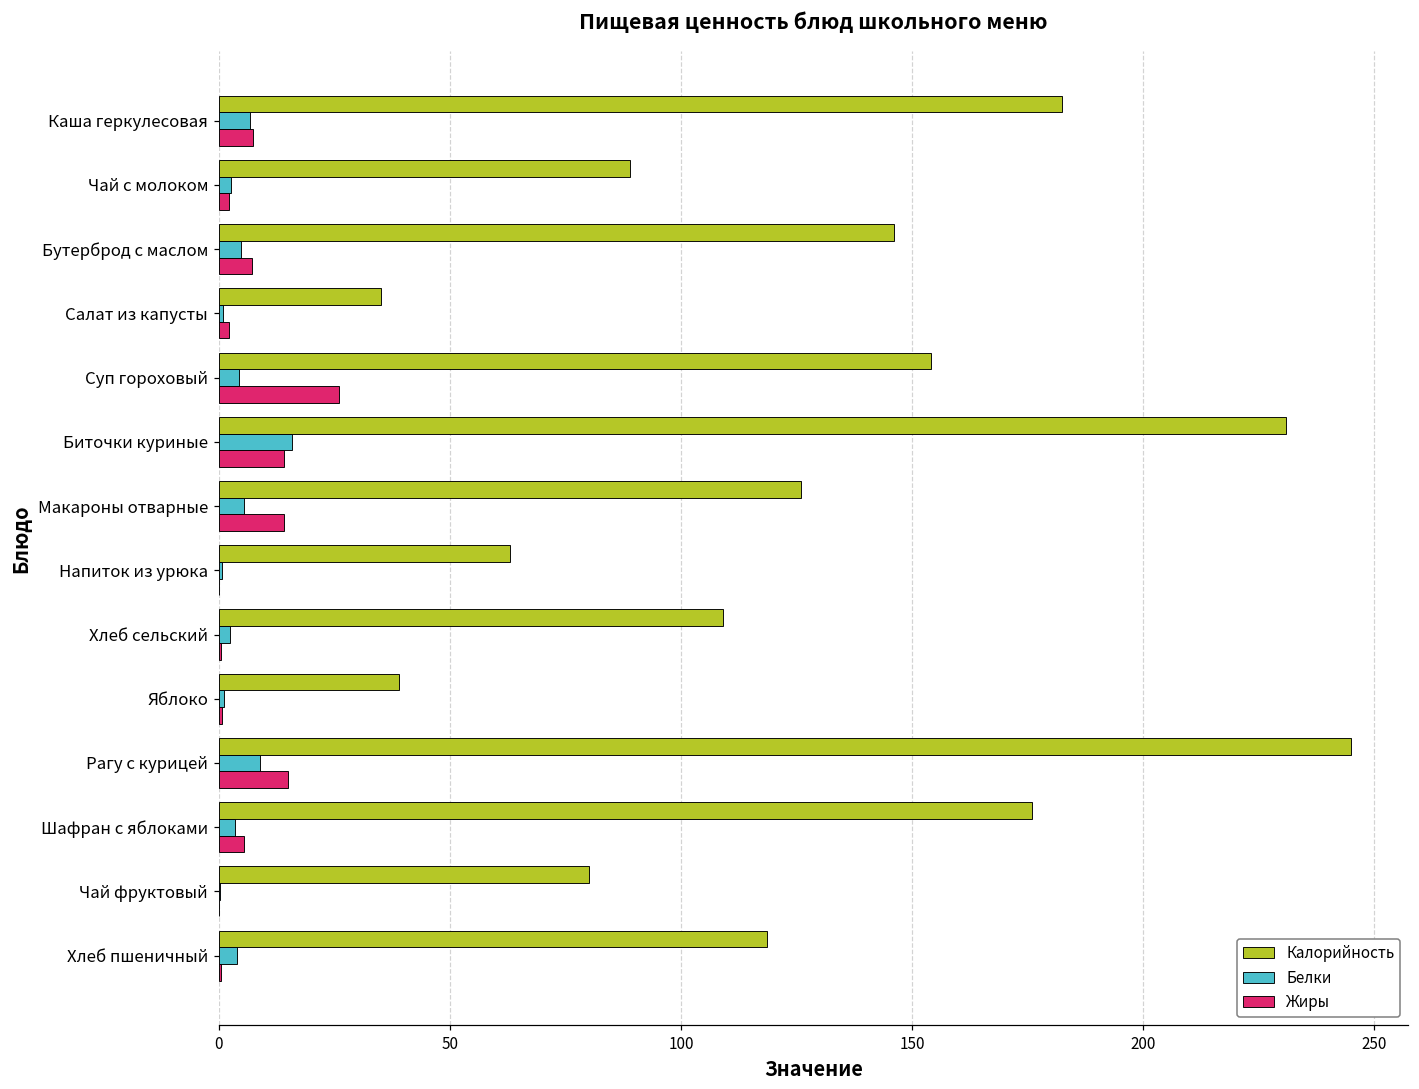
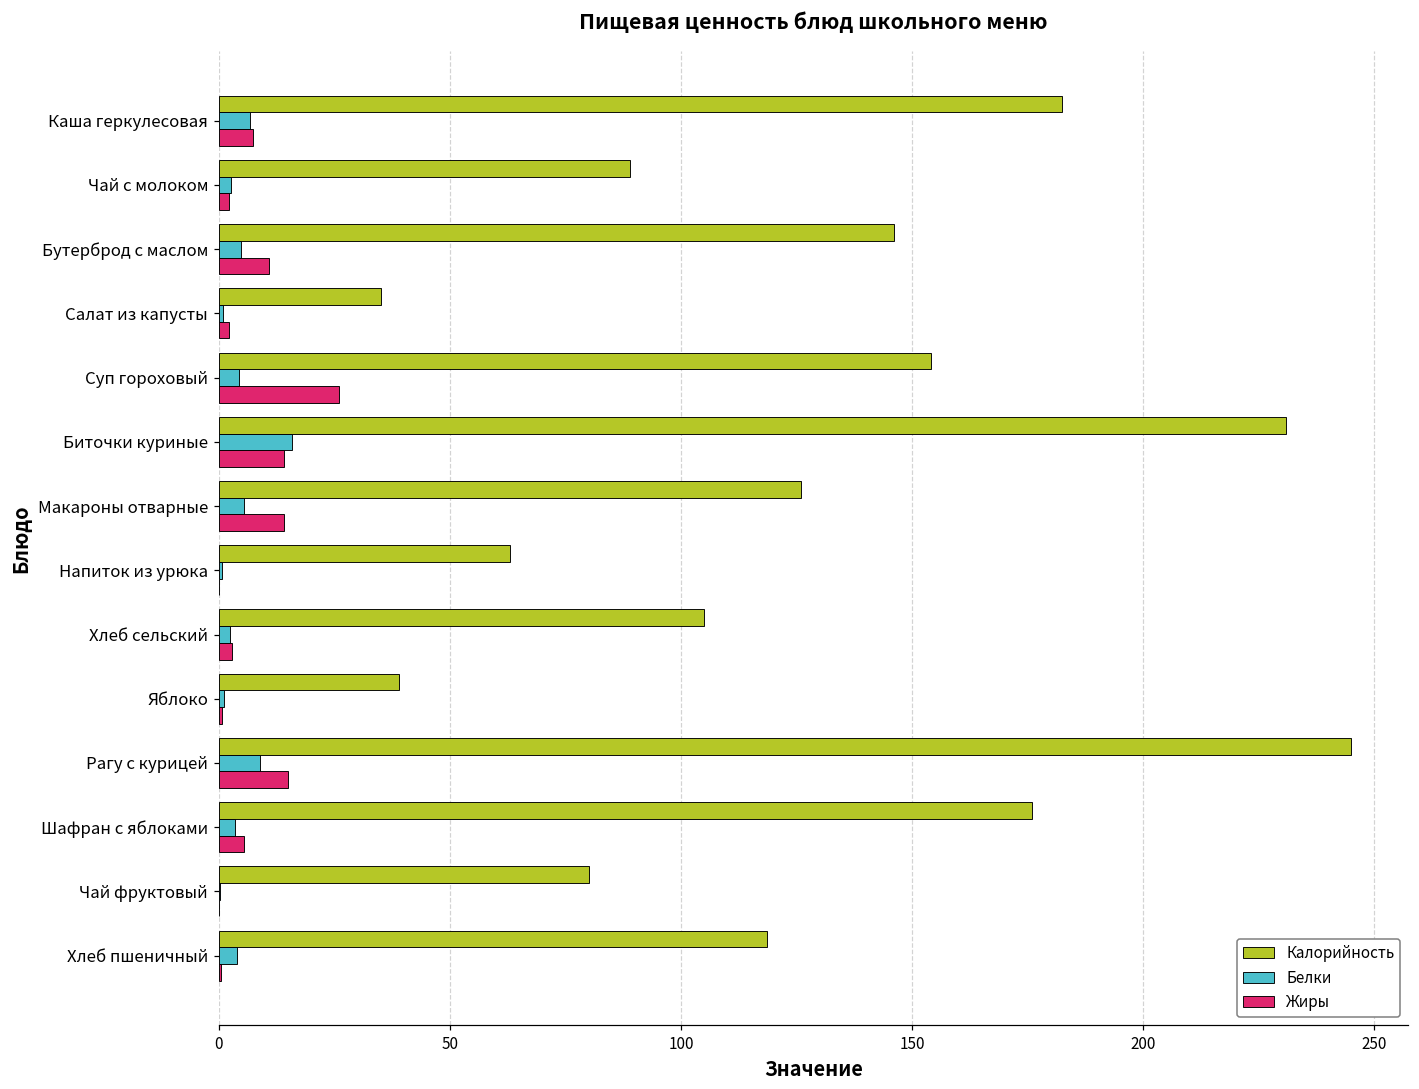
  {
    "Калорийность": {
      "Каша геркулесовая": 182,
      "Чай с молоком": 89,
      "Бутерброд с маслом": 146,
      "Салат из капусты": 35,
      "Суп гороховый": 154,
      "Биточки куриные": 231,
      "Макароны отварные": 126,
      "Напиток из урюка": 63,
-     "Хлеб сельский": 109,
+     "Хлеб сельский": 105,
      "Яблоко": 39,
      "Рагу с курицей": 245,
      "Шафран с яблоками": 176,
      "Чай фруктовый": 80,
      "Хлеб пшеничный": 119
    },
    "Белки": {
      "Каша геркулесовая": 7,
      "Чай с молоком": 3,
      "Бутерброд с маслом": 5,
      "Салат из капусты": 1,
      "Суп гороховый": 4,
      "Биточки куриные": 16,
      "Макароны отварные": 6,
      "Напиток из урюка": 1,
      "Хлеб сельский": 2,
      "Яблоко": 1,
      "Рагу с курицей": 9,
      "Шафран с яблоками": 3,
      "Хлеб пшеничный": 4
    },
    "Жиры": {
      "Каша геркулесовая": 8,
      "Чай с молоком": 2,
-     "Бутерброд с маслом": 7,
+     "Бутерброд с маслом": 11,
      "Салат из капусты": 2,
      "Суп гороховый": 26,
      "Биточки куриные": 14,
      "Макароны отварные": 14,
      "Напиток из урюка": 0,
-     "Хлеб сельский": 1,
+     "Хлеб сельский": 3,
      "Яблоко": 1,
      "Рагу с курицей": 15,
      "Шафран с яблоками": 6
    }
  }
